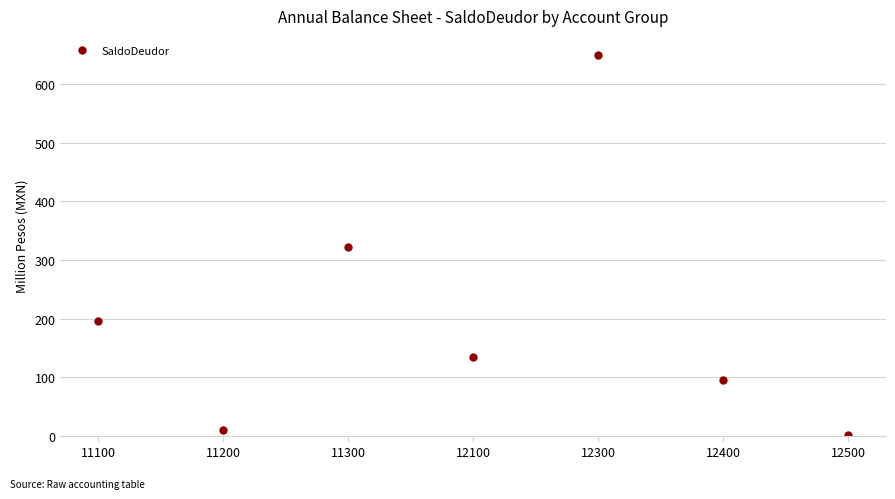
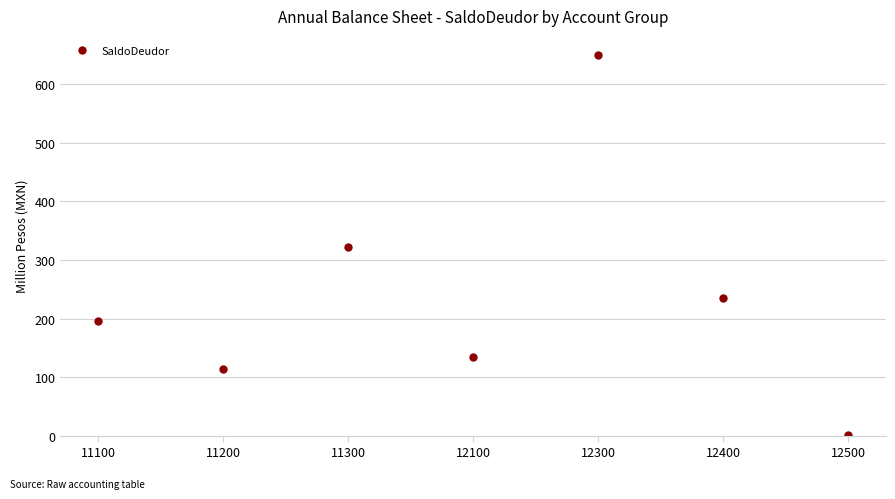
  {
    "11100": 200,
-   "11200": 10,
+   "11200": 110,
    "11300": 320,
    "12100": 130,
    "12300": 650,
-   "12400": 100,
+   "12400": 240,
    "12500": 0
  }
